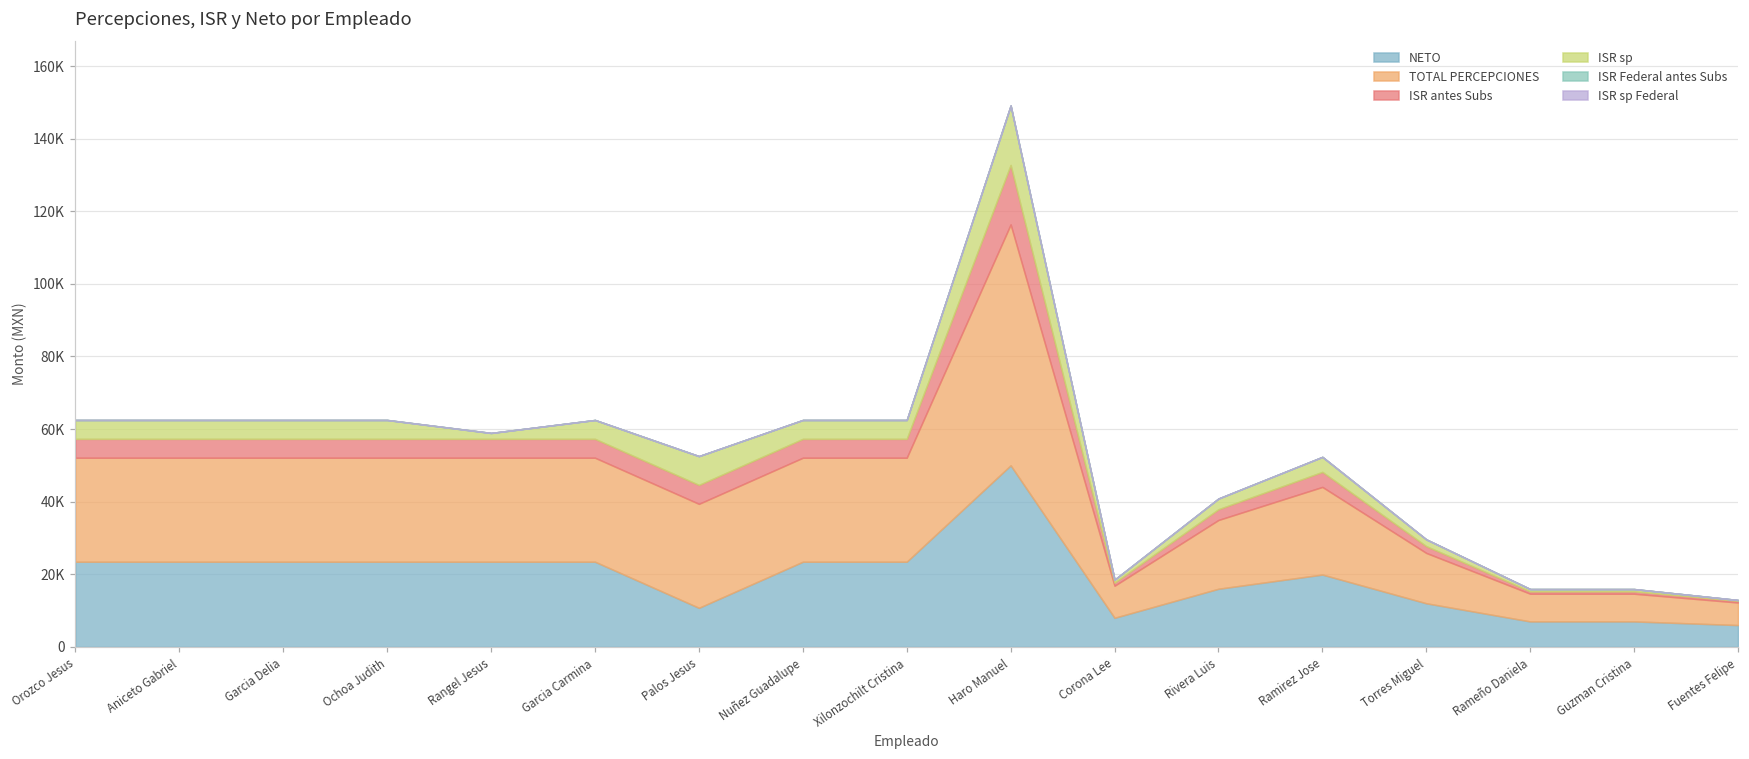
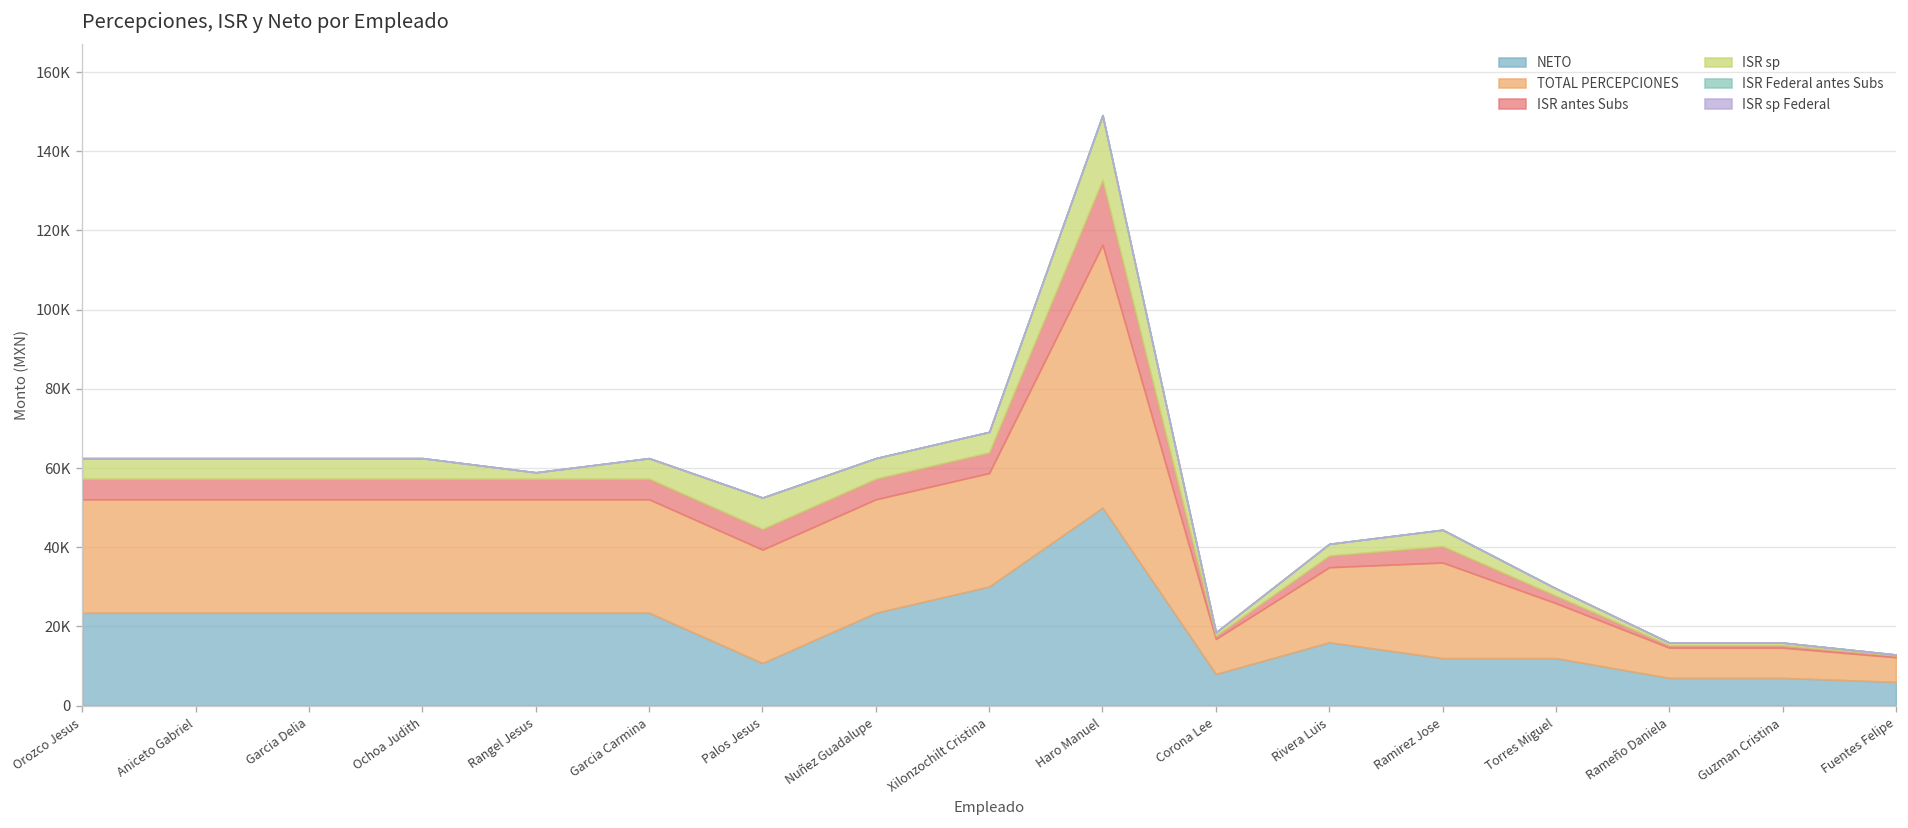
  {
    "NETO": {
      "Orozco Jesus": 23000,
      "Aniceto Gabriel": 23000,
      "Garcia Delia": 23000,
      "Ochoa Judith": 23000,
      "Rangel Jesus": 23000,
      "Garcia Carmina": 23000,
      "Palos Jesus": 11000,
      "Nuñez Guadalupe": 23000,
-     "Xilonzochilt Cristina": 23000,
+     "Xilonzochilt Cristina": 30000,
      "Haro Manuel": 50000,
      "Corona Lee": 8000,
      "Rivera Luis": 16000,
-     "Ramirez Jose": 20000,
+     "Ramirez Jose": 12000,
      "Torres Miguel": 12000,
      "Rameño Daniela": 7000,
      "Guzman Cristina": 7000,
      "Fuentes Felipe": 6000
    }
  }
